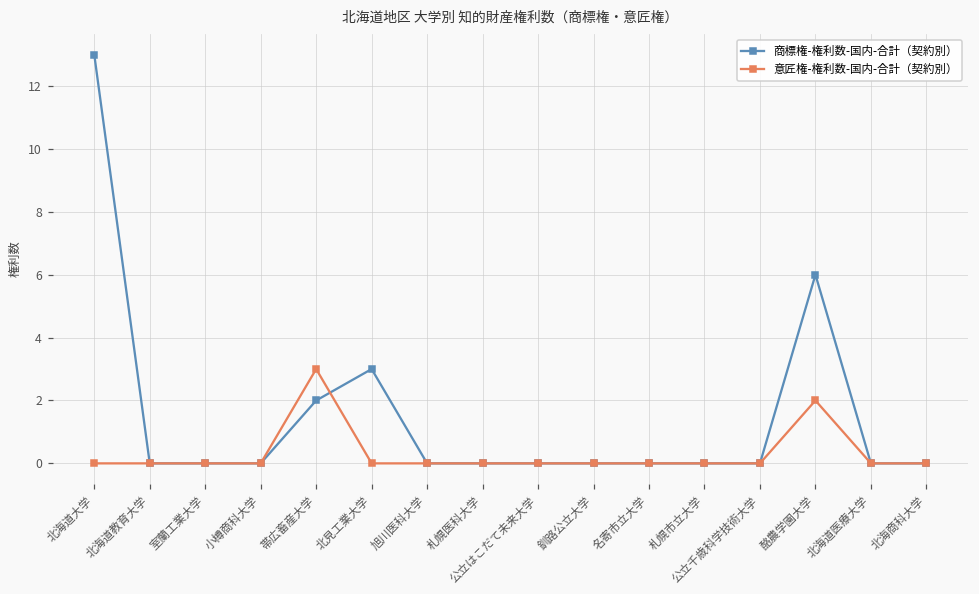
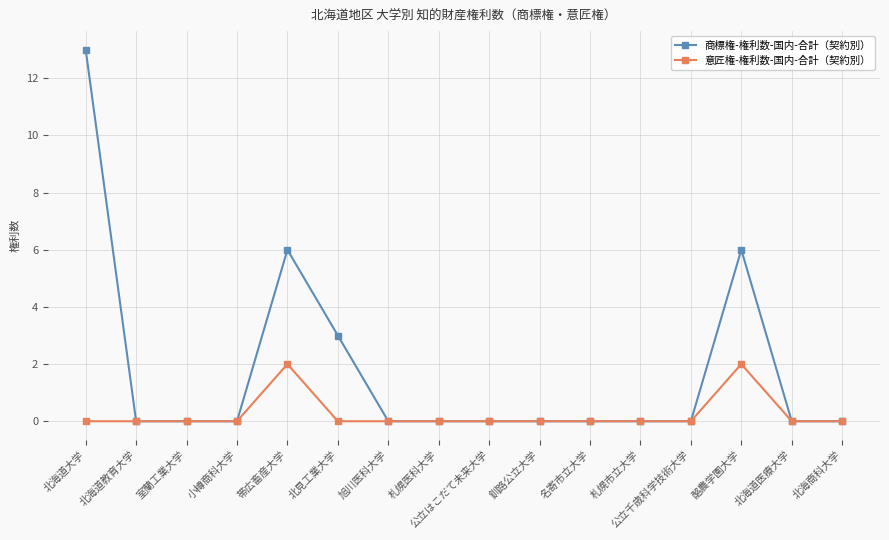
  {
    "商標権-権利数-国内-合計（契約別）": {
      "北海道大学": 13,
-     "帯広畜産大学": 2,
+     "帯広畜産大学": 6,
      "北見工業大学": 3,
      "酪農学園大学": 6
    },
    "意匠権-権利数-国内-合計（契約別）": {
      "北海道大学": 0,
-     "帯広畜産大学": 3,
+     "帯広畜産大学": 2,
      "北見工業大学": 0,
      "酪農学園大学": 2
    }
  }
